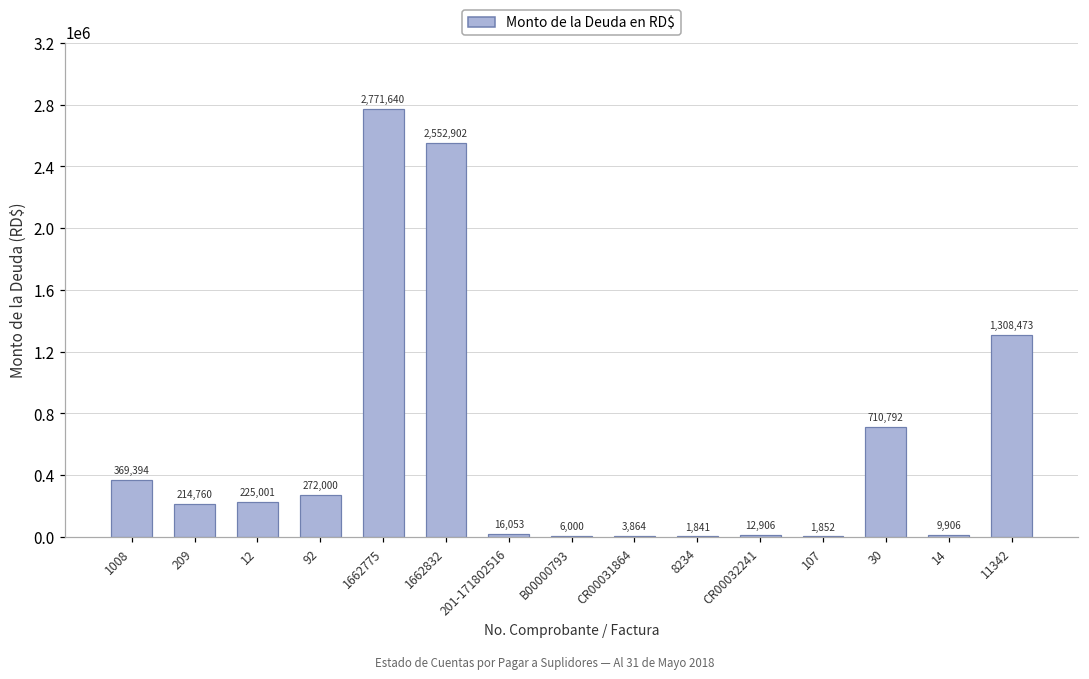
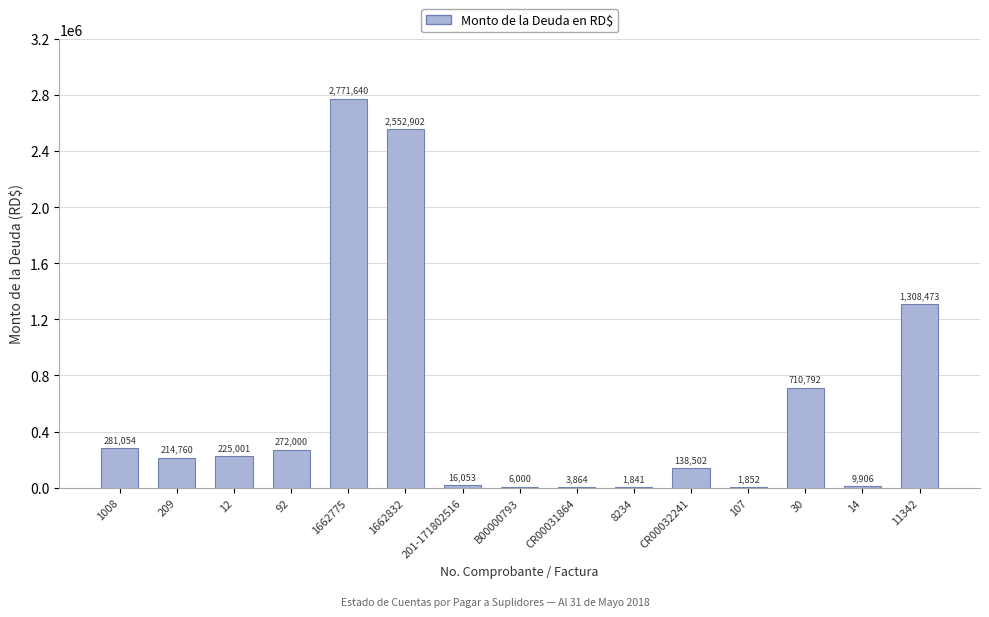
  {
-   "1008": "369,394",
+   "1008": "281,054",
    "209": "214,760",
    "12": "225,001",
    "92": "272,000",
    "1662775": "2,771,640",
    "1662832": "2,552,902",
    "201-171802516": "16,053",
    "B00000793": "6,000",
    "CR00031864": "3,864",
    "8234": "1,841",
-   "CR00032241": "12,906",
+   "CR00032241": "138,502",
    "107": "1,852",
    "30": "710,792",
    "14": "9,906",
    "11342": "1,308,473"
  }
